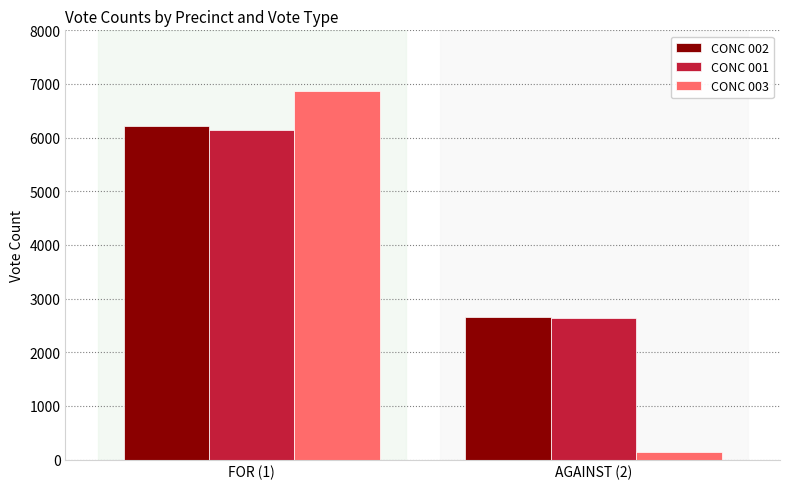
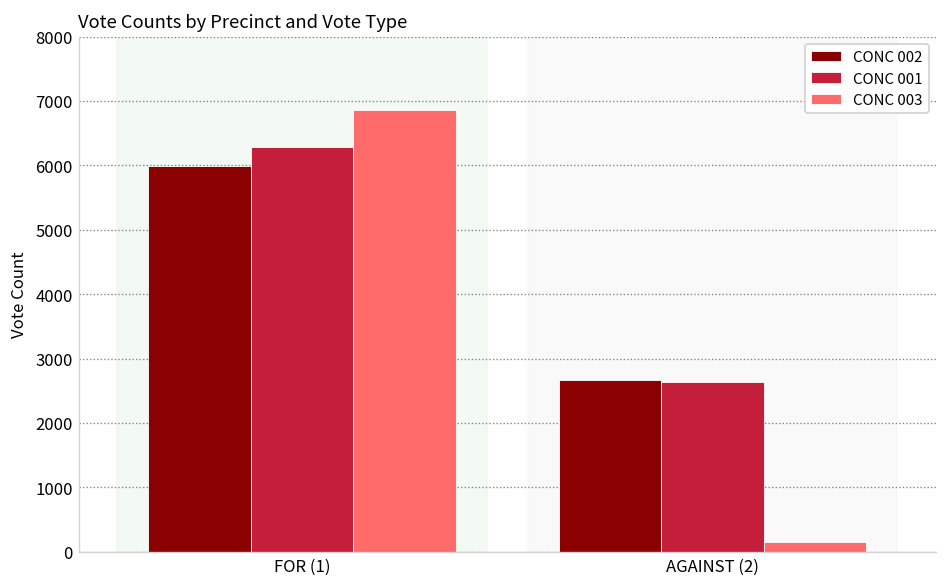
  {
    "CONC 002": {
-     "FOR (1)": 6200,
+     "FOR (1)": 6000,
      "AGAINST (2)": 2700
    },
    "CONC 001": {
-     "FOR (1)": 6100,
+     "FOR (1)": 6300,
      "AGAINST (2)": 2600
    },
    "CONC 003": {
      "FOR (1)": 6900,
      "AGAINST (2)": 200
    }
  }
